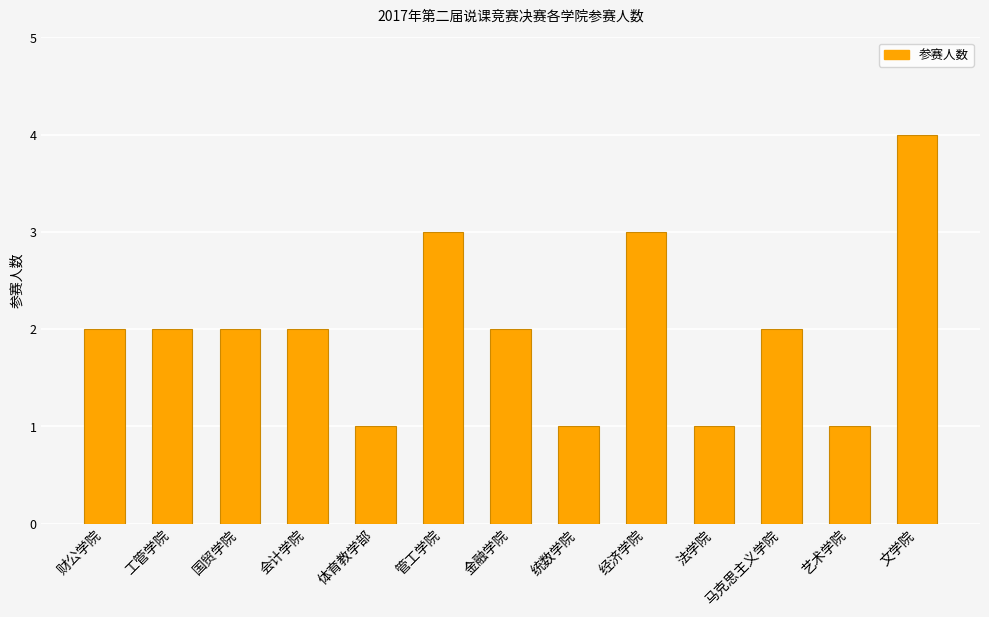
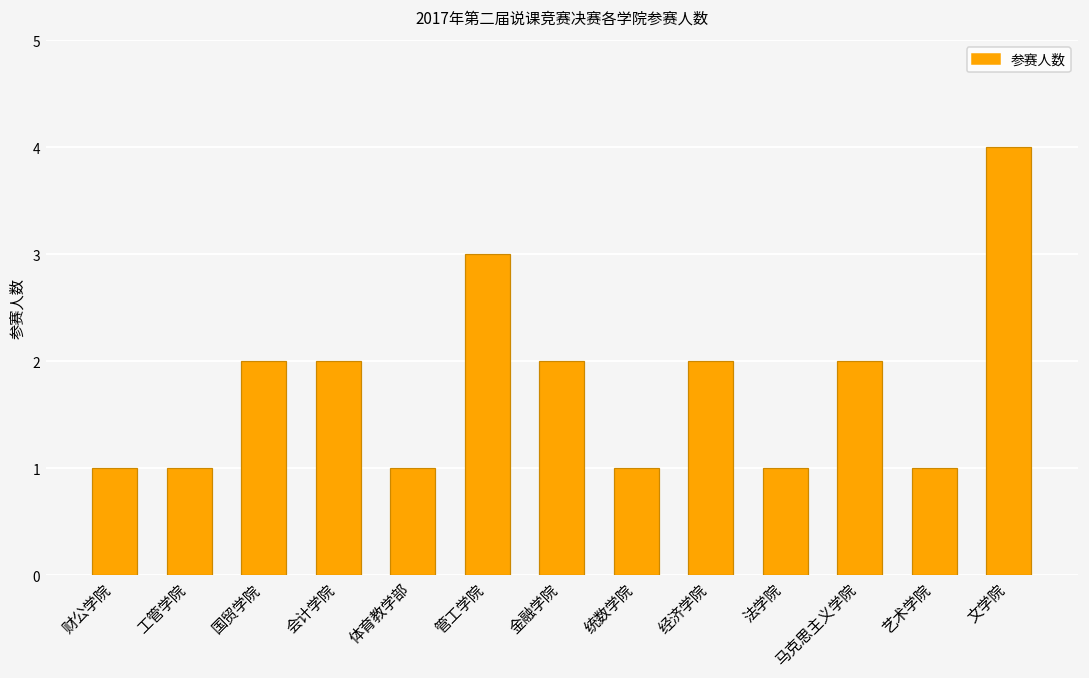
  {
-   "财公学院": 2,
-   "工管学院": 2,
+   "财公学院": 1,
+   "工管学院": 1,
    "国贸学院": 2,
    "会计学院": 2,
    "体育教学部": 1,
    "管工学院": 3,
    "金融学院": 2,
    "统数学院": 1,
-   "经济学院": 3,
+   "经济学院": 2,
    "法学院": 1,
    "马克思主义学院": 2,
    "艺术学院": 1,
    "文学院": 4
  }
